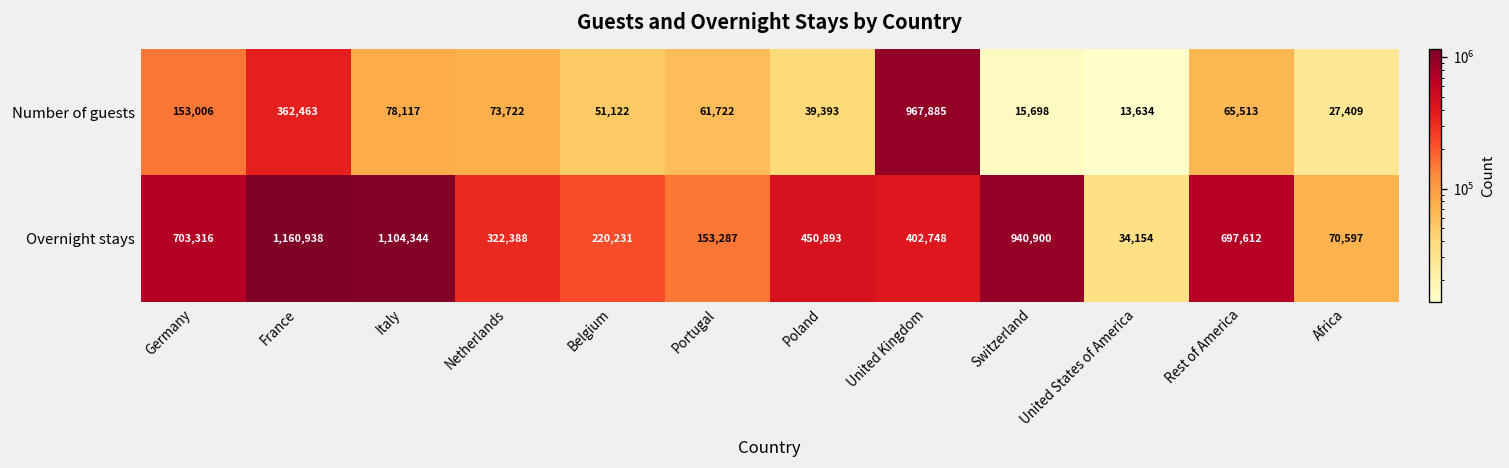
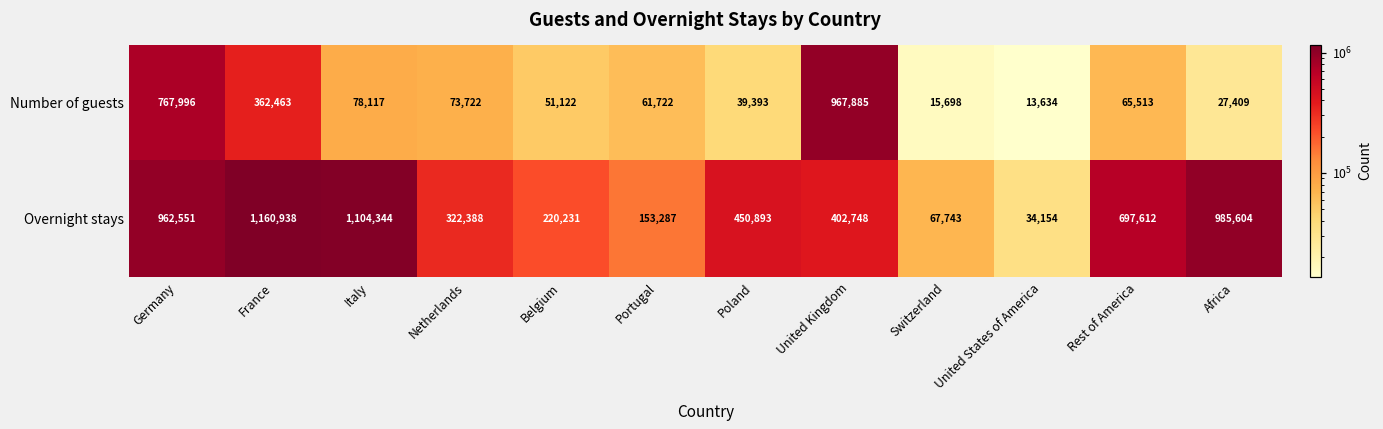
  {
    "Number of guests": {
-     "Germany": "153,006",
+     "Germany": "767,996",
      "France": "362,463",
      "Italy": "78,117",
      "Netherlands": "73,722",
      "Belgium": "51,122",
      "Portugal": "61,722",
      "Poland": "39,393",
      "United Kingdom": "967,885",
      "Switzerland": "15,698",
      "United States of America": "13,634",
      "Rest of America": "65,513",
      "Africa": "27,409"
    },
    "Overnight stays": {
-     "Germany": "703,316",
+     "Germany": "962,551",
      "France": "1,160,938",
      "Italy": "1,104,344",
      "Netherlands": "322,388",
      "Belgium": "220,231",
      "Portugal": "153,287",
      "Poland": "450,893",
      "United Kingdom": "402,748",
-     "Switzerland": "940,900",
+     "Switzerland": "67,743",
      "United States of America": "34,154",
      "Rest of America": "697,612",
-     "Africa": "70,597"
+     "Africa": "985,604"
    }
  }
